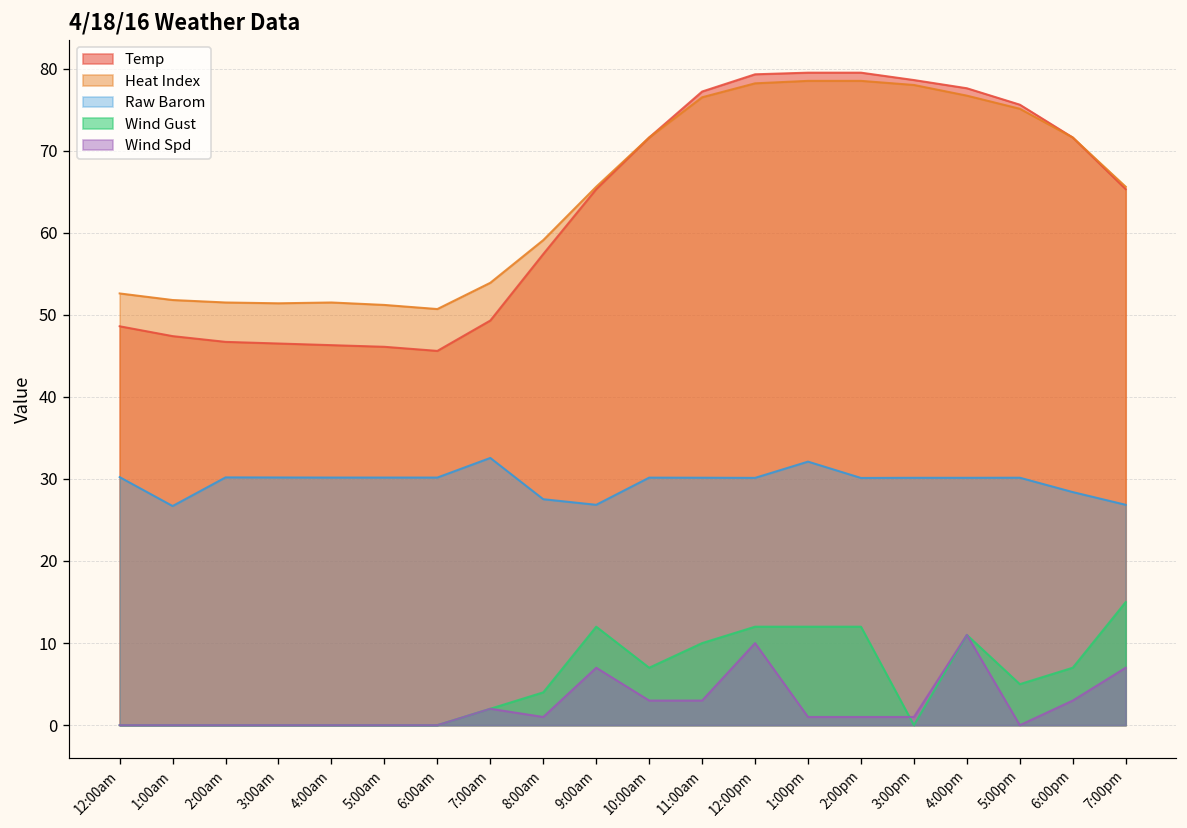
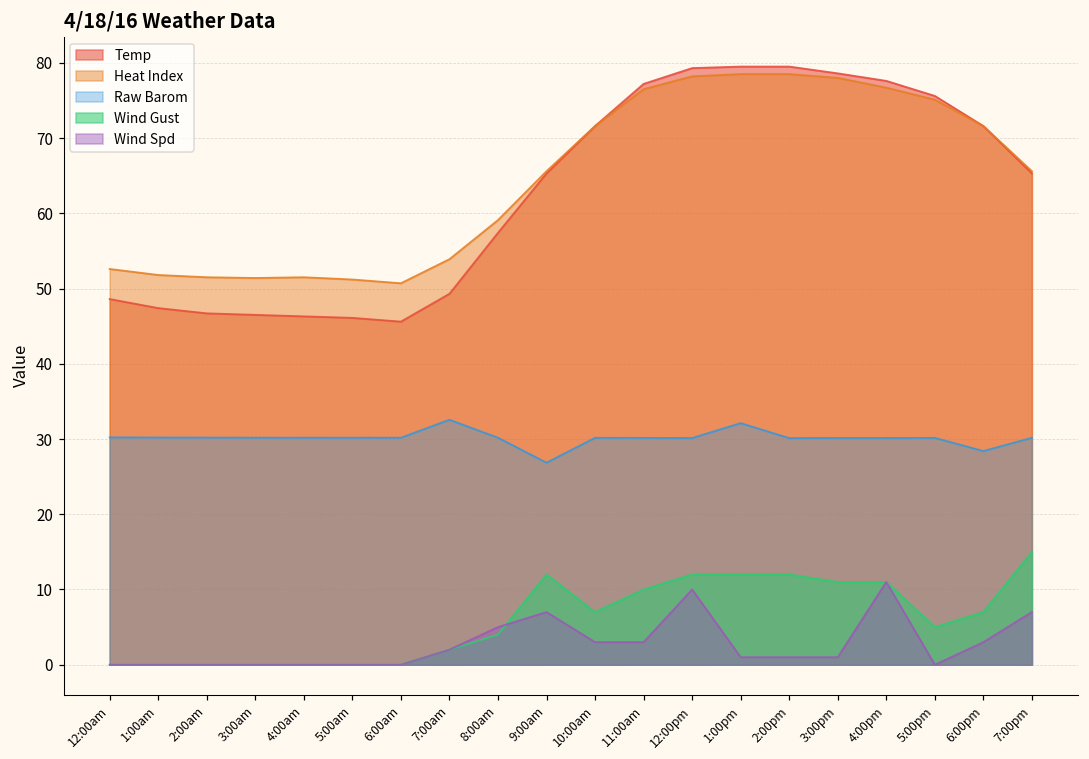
  {
    "Raw Barom": {
      "12:00am": 30,
-     "1:00am": 27,
+     "1:00am": 30,
      "2:00am": 30,
      "3:00am": 30,
      "4:00am": 30,
      "5:00am": 30,
      "6:00am": 30,
      "7:00am": 33,
-     "8:00am": 28,
+     "8:00am": 30,
      "9:00am": 27,
      "10:00am": 30,
      "11:00am": 30,
      "12:00pm": 30,
      "1:00pm": 32,
      "2:00pm": 30,
      "3:00pm": 30,
      "4:00pm": 30,
      "5:00pm": 30,
      "6:00pm": 28,
-     "7:00pm": 27
+     "7:00pm": 30
    },
    "Wind Gust": {
      "8:00am": 4,
      "9:00am": 12,
      "10:00am": 7,
      "11:00am": 10,
      "12:00pm": 12,
      "1:00pm": 12,
      "2:00pm": 12,
-     "3:00pm": 0,
+     "3:00pm": 11,
      "5:00pm": 5,
      "6:00pm": 7,
      "7:00pm": 15
    },
    "Wind Spd": {
-     "8:00am": 1,
+     "8:00am": 5,
      "9:00am": 7,
      "10:00am": 3,
      "11:00am": 3,
      "12:00pm": 10,
      "1:00pm": 1,
      "2:00pm": 1,
      "3:00pm": 1,
      "5:00pm": 0,
      "6:00pm": 3,
      "7:00pm": 7
    }
  }
